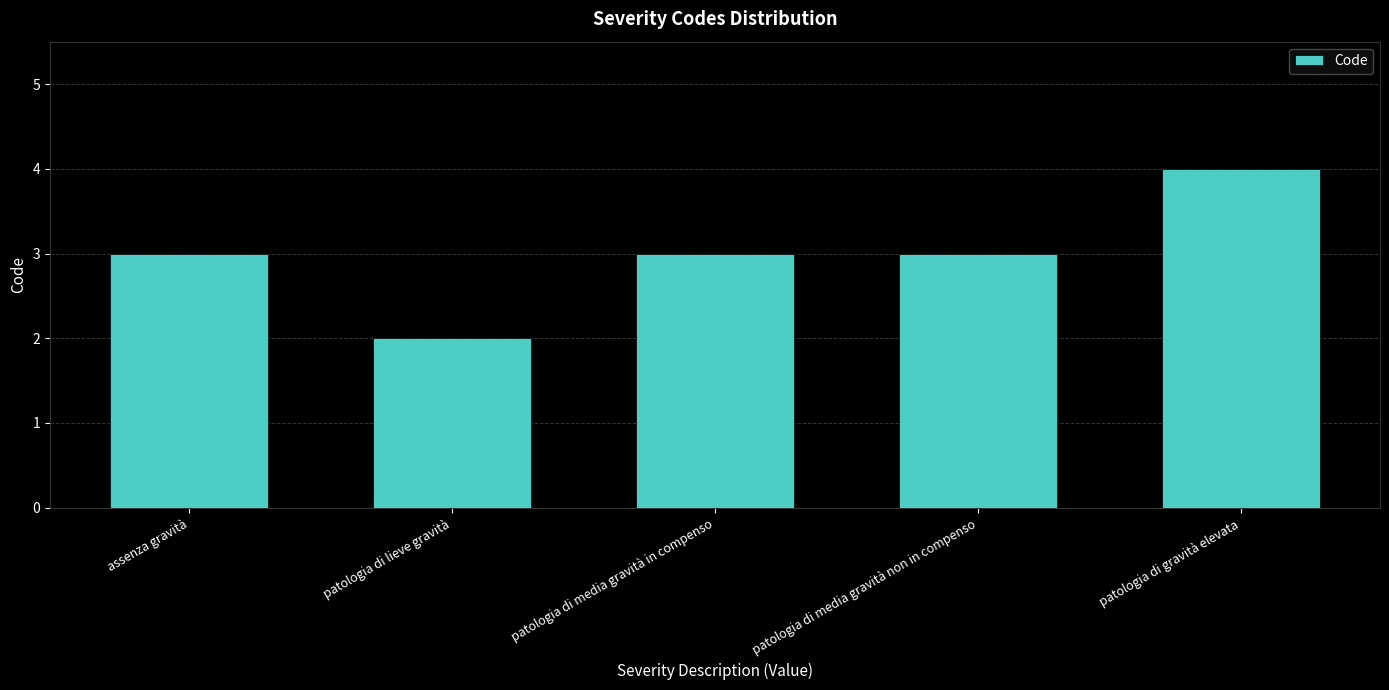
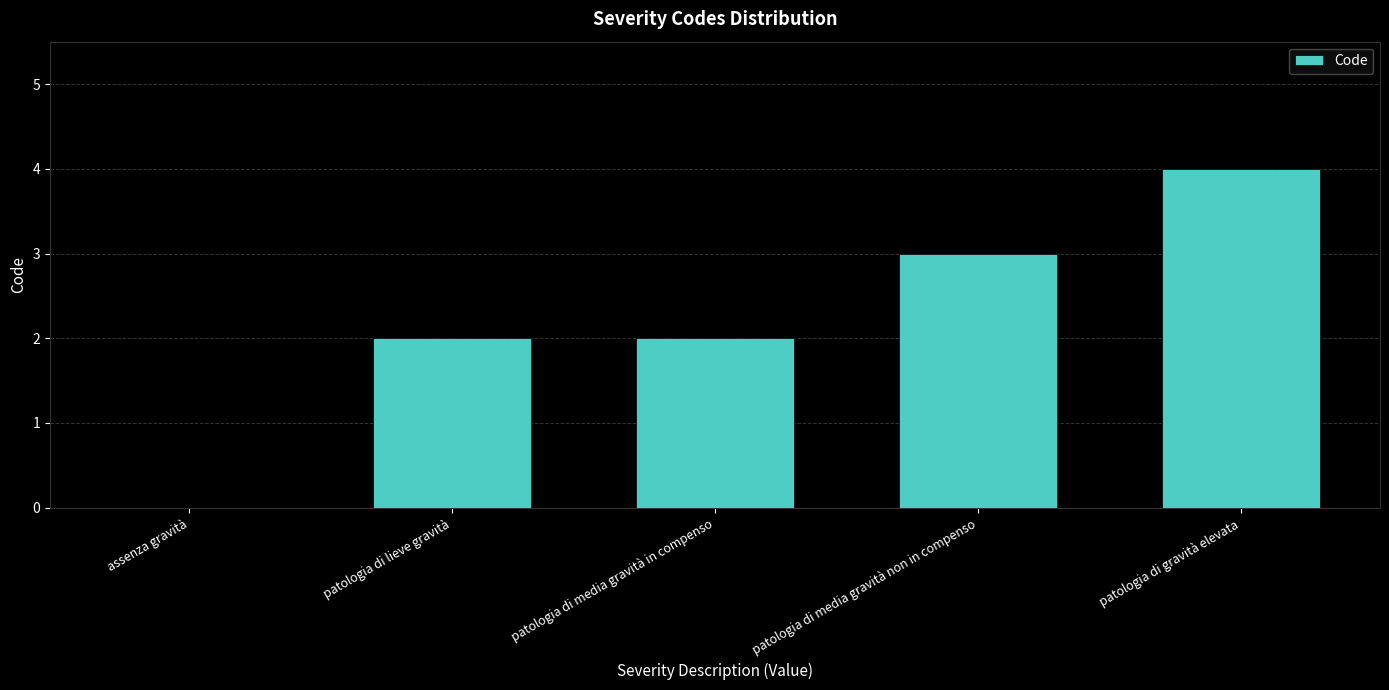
  {
-   "assenza gravità": 3,
+   "assenza gravità": 0,
    "patologia di lieve gravità": 2,
-   "patologia di media gravità in compenso": 3,
+   "patologia di media gravità in compenso": 2,
    "patologia di media gravità non in compenso": 3,
    "patologia di gravità elevata": 4
  }
